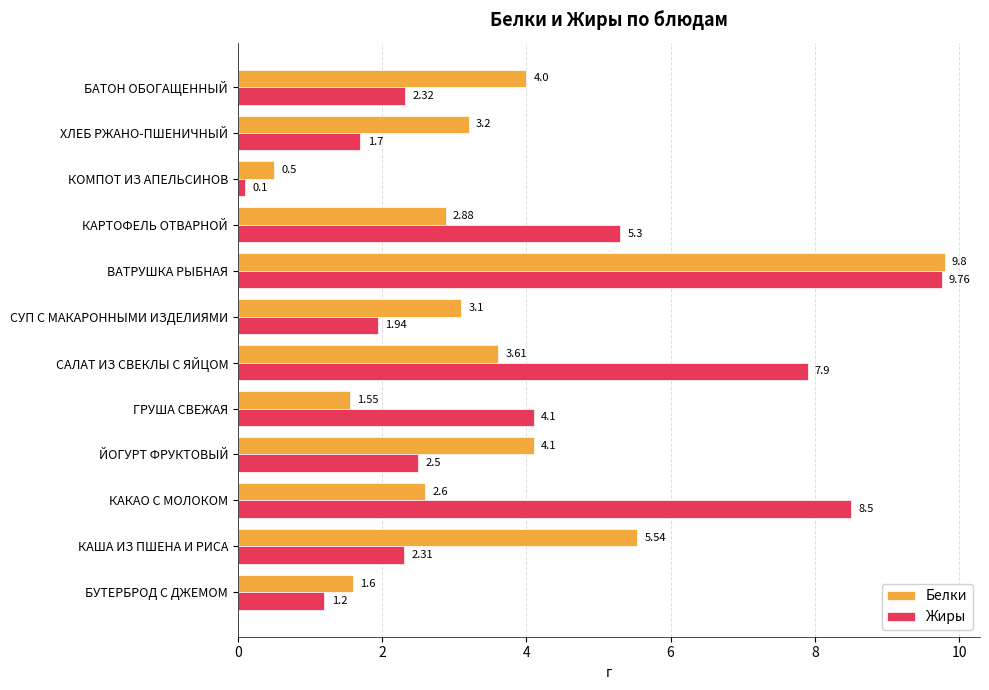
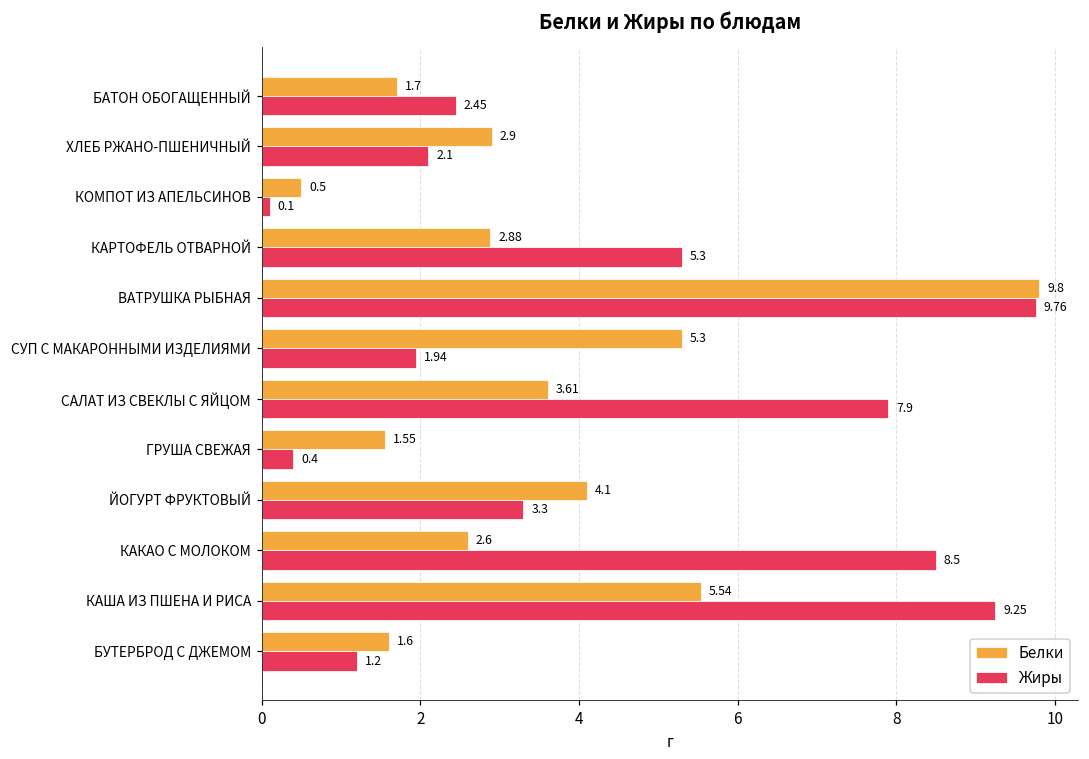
  {
    "Белки": {
-     "БАТОН ОБОГАЩЕННЫЙ": 4.0,
-     "ХЛЕБ РЖАНО-ПШЕНИЧНЫЙ": 3.2,
+     "БАТОН ОБОГАЩЕННЫЙ": 1.7,
+     "ХЛЕБ РЖАНО-ПШЕНИЧНЫЙ": 2.9,
      "КОМПОТ ИЗ АПЕЛЬСИНОВ": 0.5,
      "КАРТОФЕЛЬ ОТВАРНОЙ": 2.88,
      "ВАТРУШКА РЫБНАЯ": 9.8,
-     "СУП С МАКАРОННЫМИ ИЗДЕЛИЯМИ": 3.1,
+     "СУП С МАКАРОННЫМИ ИЗДЕЛИЯМИ": 5.3,
      "САЛАТ ИЗ СВЕКЛЫ С ЯЙЦОМ": 3.61,
      "ГРУША СВЕЖАЯ": 1.55,
      "ЙОГУРТ ФРУКТОВЫЙ": 4.1,
      "КАКАО С МОЛОКОМ": 2.6,
      "КАША ИЗ ПШЕНА И РИСА": 5.54,
      "БУТЕРБРОД С ДЖЕМОМ": 1.6
    },
    "Жиры": {
-     "БАТОН ОБОГАЩЕННЫЙ": 2.32,
-     "ХЛЕБ РЖАНО-ПШЕНИЧНЫЙ": 1.7,
+     "БАТОН ОБОГАЩЕННЫЙ": 2.45,
+     "ХЛЕБ РЖАНО-ПШЕНИЧНЫЙ": 2.1,
      "КОМПОТ ИЗ АПЕЛЬСИНОВ": 0.1,
      "КАРТОФЕЛЬ ОТВАРНОЙ": 5.3,
      "ВАТРУШКА РЫБНАЯ": 9.76,
      "СУП С МАКАРОННЫМИ ИЗДЕЛИЯМИ": 1.94,
      "САЛАТ ИЗ СВЕКЛЫ С ЯЙЦОМ": 7.9,
-     "ГРУША СВЕЖАЯ": 4.1,
-     "ЙОГУРТ ФРУКТОВЫЙ": 2.5,
+     "ГРУША СВЕЖАЯ": 0.4,
+     "ЙОГУРТ ФРУКТОВЫЙ": 3.3,
      "КАКАО С МОЛОКОМ": 8.5,
-     "КАША ИЗ ПШЕНА И РИСА": 2.31,
+     "КАША ИЗ ПШЕНА И РИСА": 9.25,
      "БУТЕРБРОД С ДЖЕМОМ": 1.2
    }
  }
